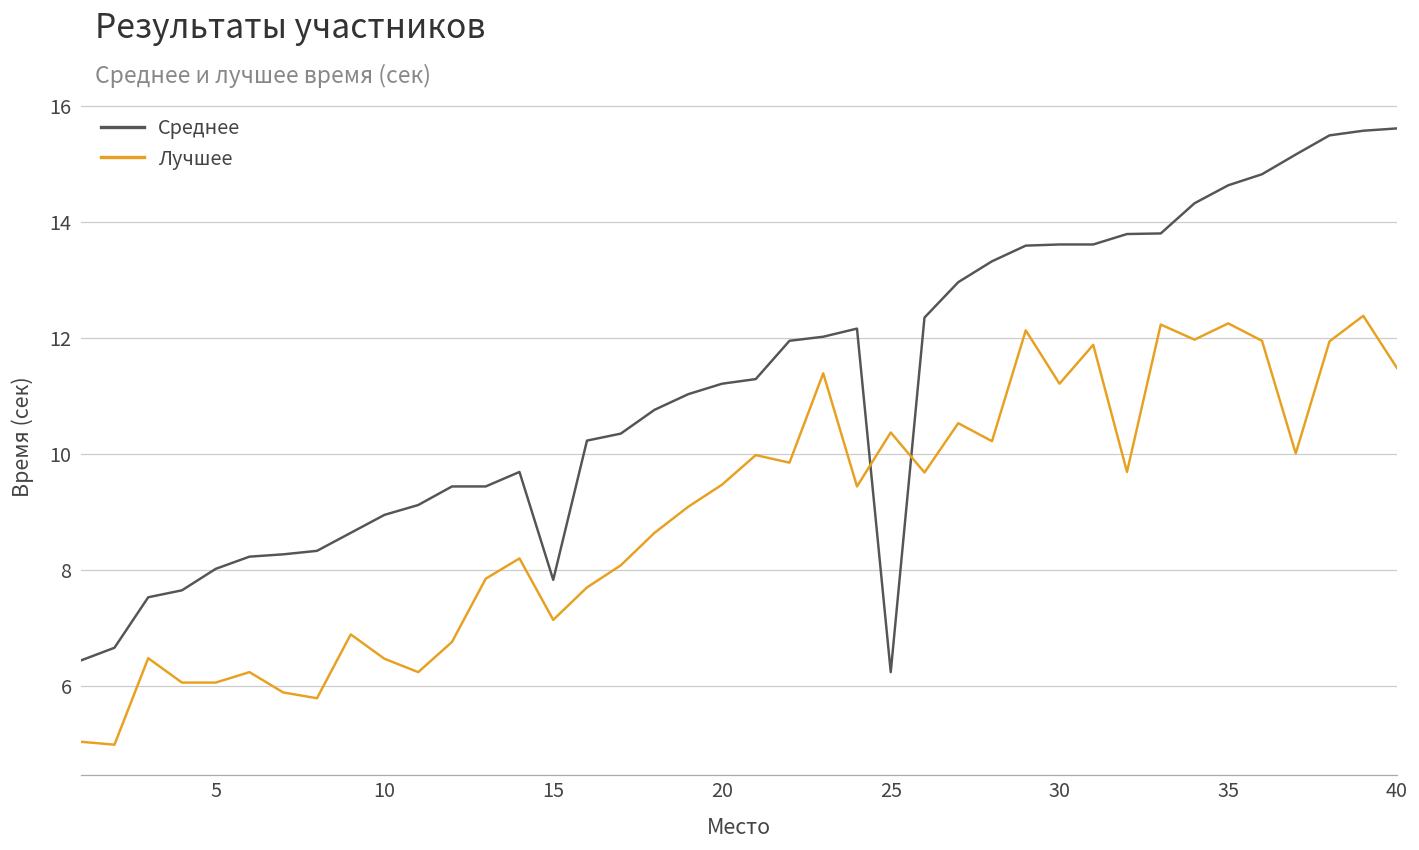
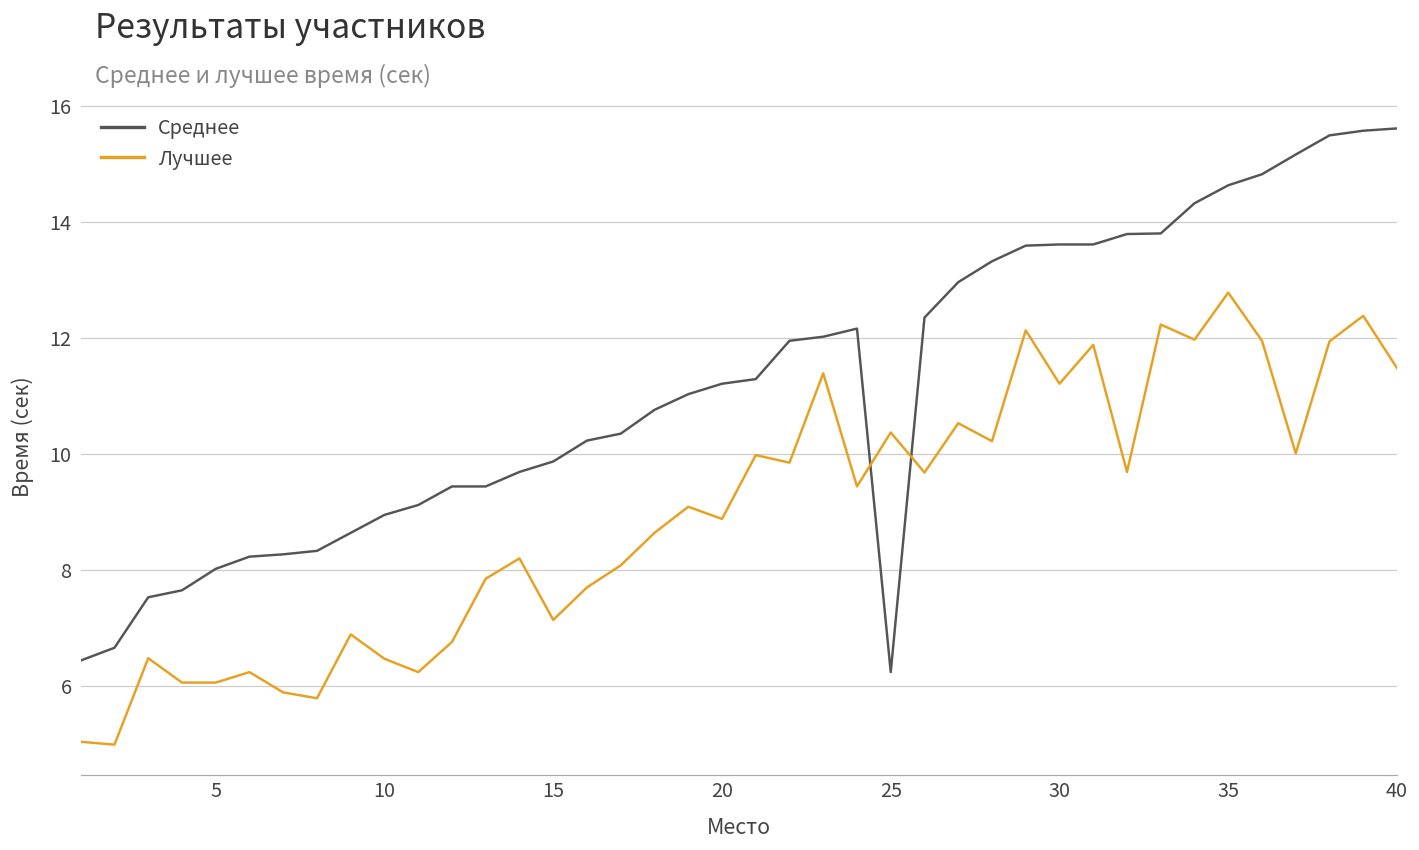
  {
    "Среднее": {
      "5": 8.0,
      "10": 9.0,
-     "15": 7.8,
+     "15": 9.9,
      "20": 11.2,
      "25": 6.2,
      "30": 13.6,
      "35": 14.6,
      "40": 15.6
    },
    "Лучшее": {
      "5": 6.1,
      "10": 6.5,
      "15": 7.1,
-     "20": 9.5,
+     "20": 8.9,
      "25": 10.4,
      "30": 11.2,
-     "35": 12.3,
+     "35": 12.8,
      "40": 11.5
    }
  }
